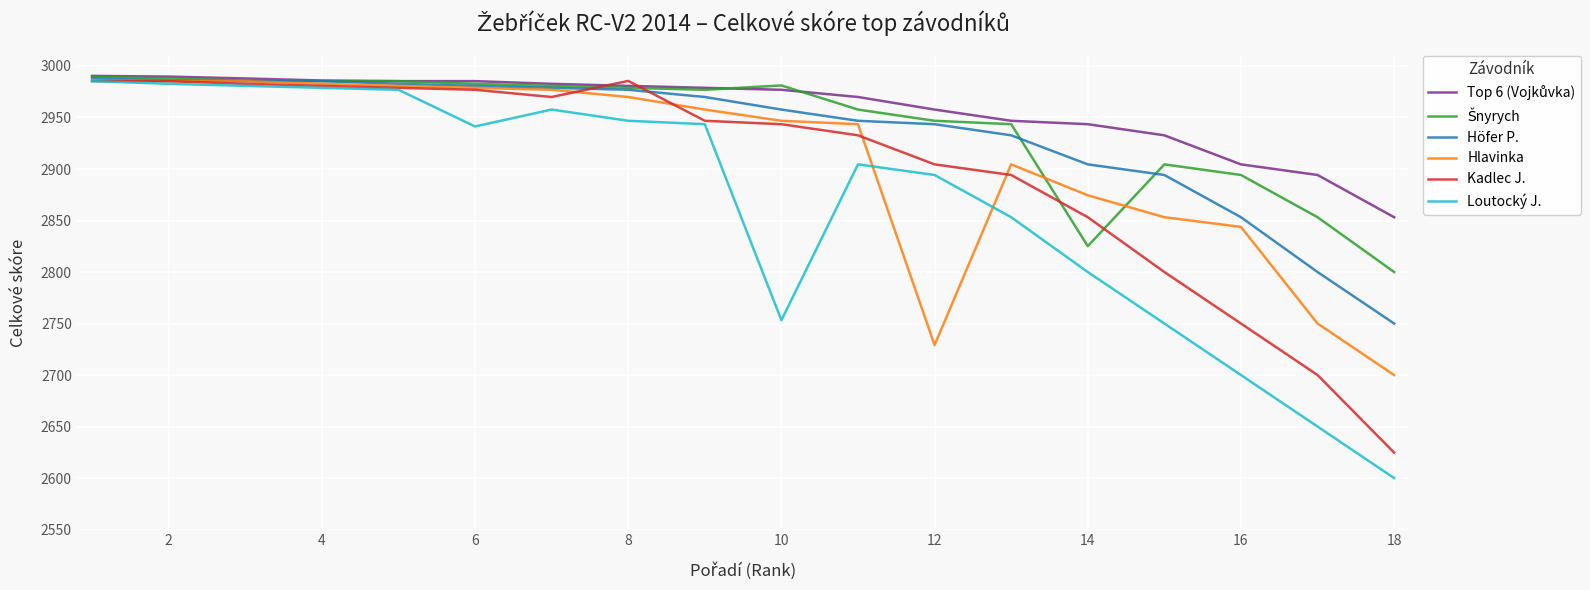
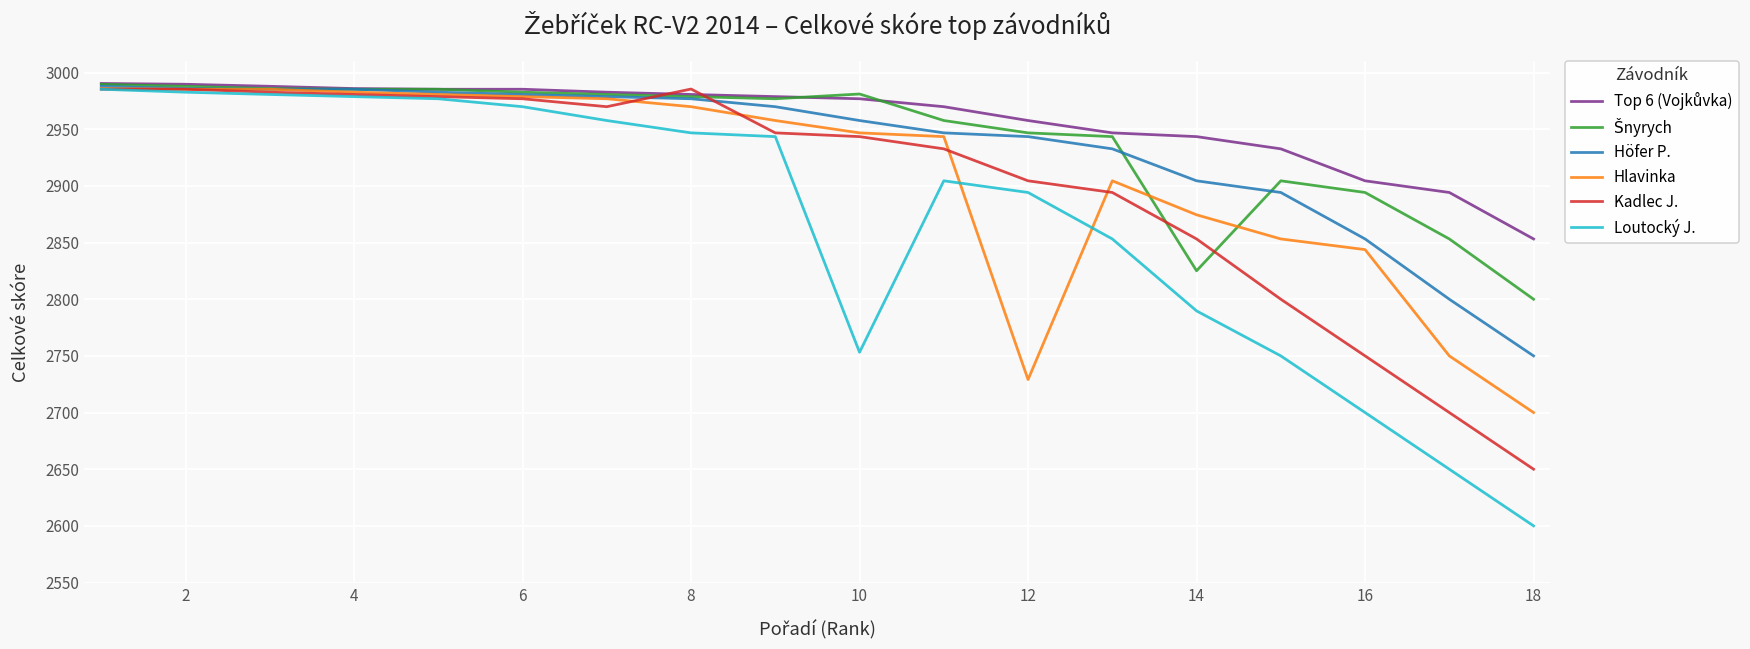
  {
    "Top 6 (Vojkůvka)": {
      "6": 2985,
      "10": 2977,
      "12": 2958,
      "14": 2944,
      "16": 2905,
      "18": 2853
    },
    "Šnyrych": {
      "10": 2981,
      "12": 2947,
      "14": 2825,
      "16": 2894,
      "18": 2800
    },
    "Höfer P.": {
      "10": 2958,
      "12": 2944,
      "14": 2905,
      "16": 2853,
      "18": 2750
    },
    "Hlavinka": {
      "8": 2970,
      "10": 2947,
      "12": 2729,
      "14": 2875,
      "16": 2844,
      "18": 2700
    },
    "Kadlec J.": {
      "8": 2986,
      "10": 2944,
      "12": 2905,
      "14": 2853,
      "16": 2750,
-     "18": 2625
+     "18": 2650
    },
    "Loutocký J.": {
      "2": 2983,
-     "6": 2941,
+     "6": 2970,
      "8": 2947,
      "10": 2753,
      "12": 2894,
-     "14": 2800,
+     "14": 2790,
      "16": 2700,
      "18": 2600
    }
  }
